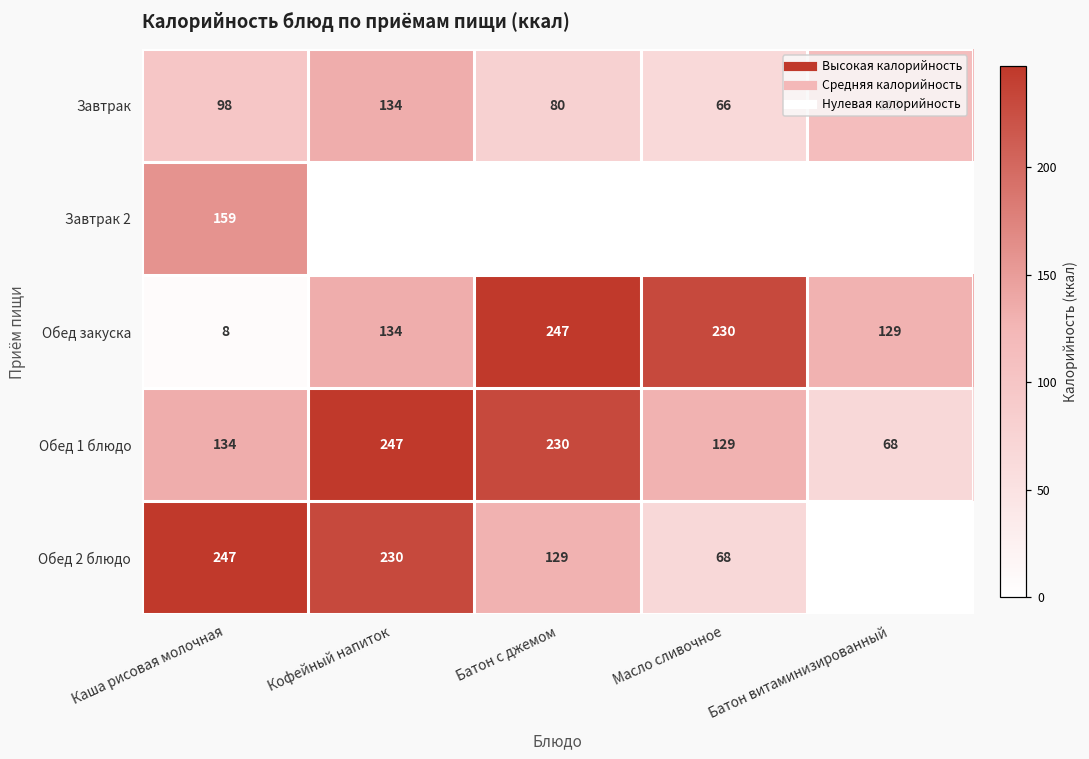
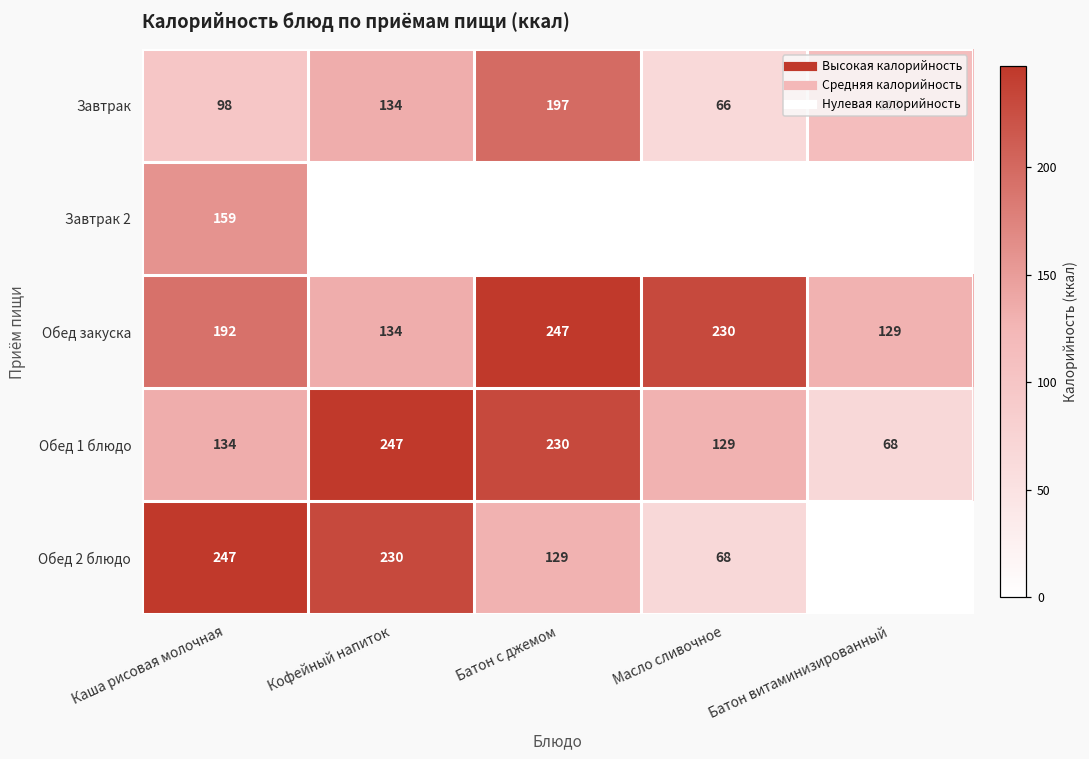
  {
    "Завтрак": {
      "Каша рисовая молочная": 98,
      "Кофейный напиток": 134,
-     "Батон с джемом": 80,
+     "Батон с джемом": 197,
      "Масло сливочное": 66
    },
    "Завтрак 2": {
      "Каша рисовая молочная": 159
    },
    "Обед закуска": {
-     "Каша рисовая молочная": 8,
+     "Каша рисовая молочная": 192,
      "Кофейный напиток": 134,
      "Батон с джемом": 247,
      "Масло сливочное": 230,
      "Батон витаминизированный": 129
    },
    "Обед 1 блюдо": {
      "Каша рисовая молочная": 134,
      "Кофейный напиток": 247,
      "Батон с джемом": 230,
      "Масло сливочное": 129,
      "Батон витаминизированный": 68
    },
    "Обед 2 блюдо": {
      "Каша рисовая молочная": 247,
      "Кофейный напиток": 230,
      "Батон с джемом": 129,
      "Масло сливочное": 68
    }
  }
